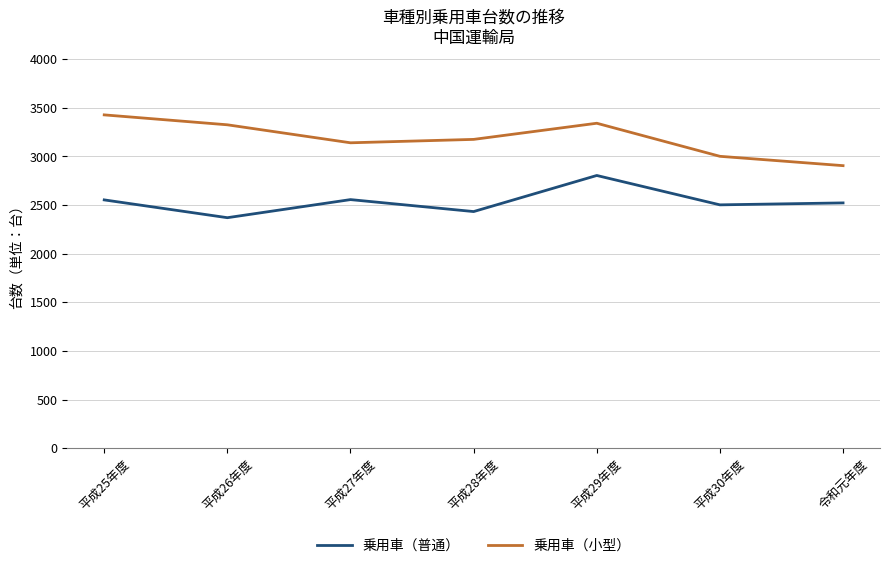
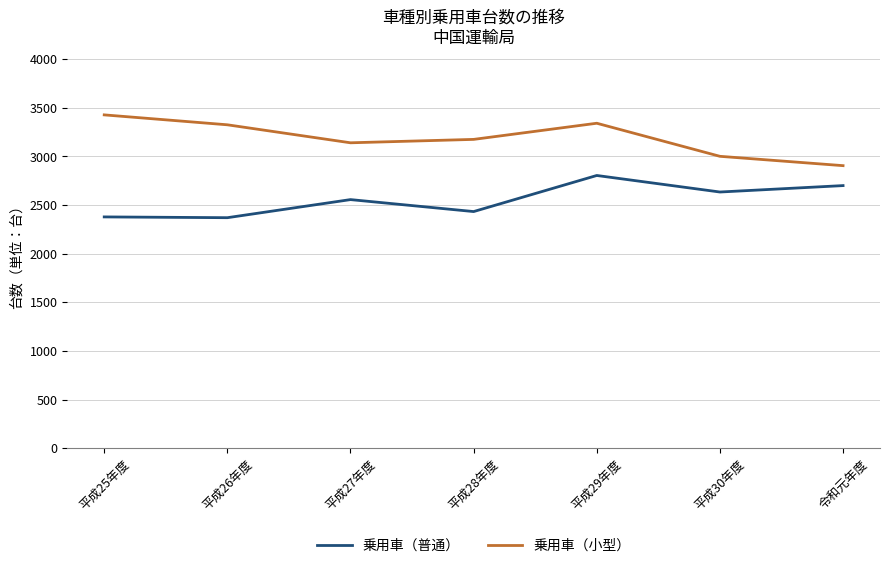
  {
    "乗用車（普通）": {
-     "平成25年度": 2600,
+     "平成25年度": 2400,
      "平成26年度": 2400,
      "平成27年度": 2600,
      "平成28年度": 2400,
      "平成29年度": 2800,
-     "平成30年度": 2500,
-     "令和元年度": 2500
+     "平成30年度": 2600,
+     "令和元年度": 2700
    },
    "乗用車（小型）": {
      "平成25年度": 3400,
      "平成26年度": 3300,
      "平成27年度": 3100,
      "平成28年度": 3200,
      "平成29年度": 3300,
      "平成30年度": 3000,
      "令和元年度": 2900
    }
  }
